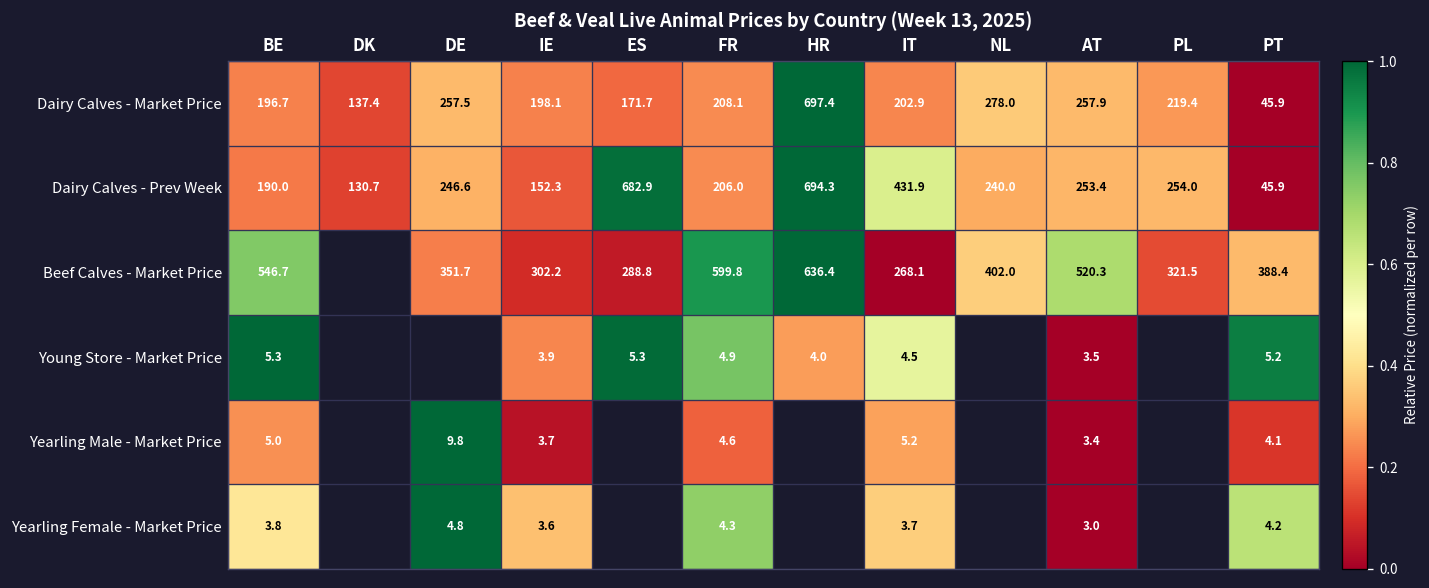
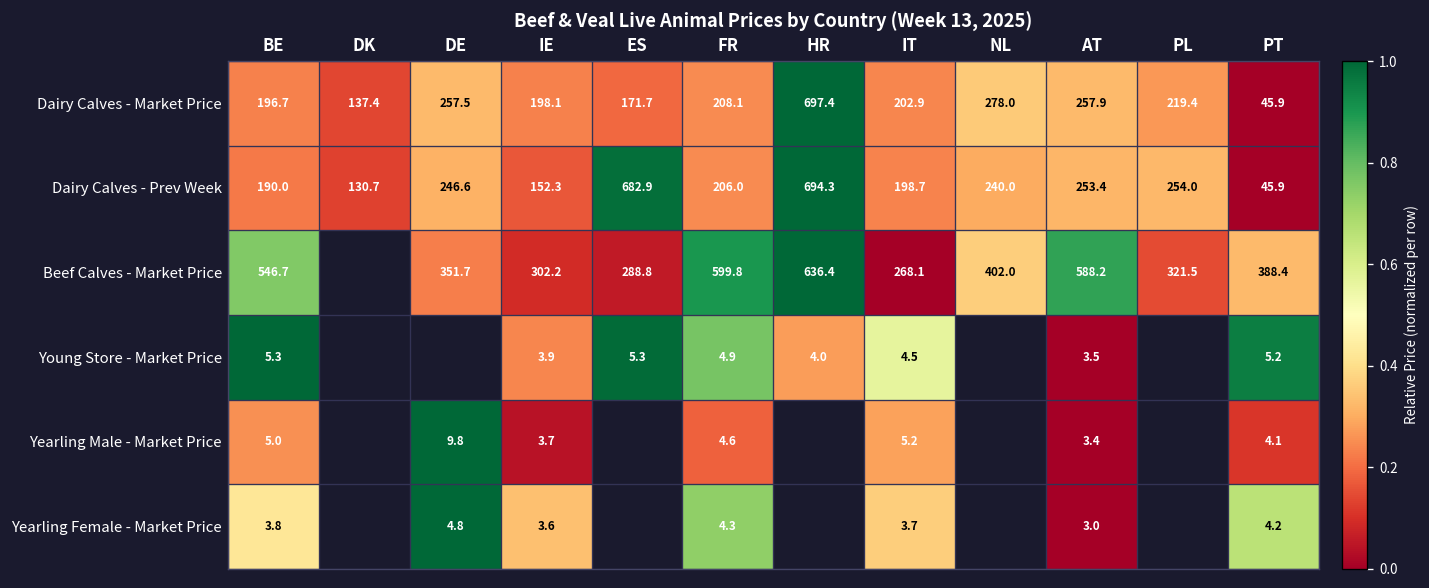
  {
    "Dairy Calves - Market Price": {
      "BE": 196.7,
      "DK": 137.4,
      "DE": 257.5,
      "IE": 198.1,
      "ES": 171.7,
      "FR": 208.1,
      "HR": 697.4,
      "IT": 202.9,
      "NL": 278.0,
      "AT": 257.9,
      "PL": 219.4,
      "PT": 45.9
    },
    "Dairy Calves - Prev Week": {
      "BE": 190.0,
      "DK": 130.7,
      "DE": 246.6,
      "IE": 152.3,
      "ES": 682.9,
      "FR": 206.0,
      "HR": 694.3,
-     "IT": 431.9,
+     "IT": 198.7,
      "NL": 240.0,
      "AT": 253.4,
      "PL": 254.0,
      "PT": 45.9
    },
    "Beef Calves - Market Price": {
      "BE": 546.7,
      "DE": 351.7,
      "IE": 302.2,
      "ES": 288.8,
      "FR": 599.8,
      "HR": 636.4,
      "IT": 268.1,
      "NL": 402.0,
-     "AT": 520.3,
+     "AT": 588.2,
      "PL": 321.5,
      "PT": 388.4
    },
    "Young Store - Market Price": {
      "BE": 5.3,
      "IE": 3.9,
      "ES": 5.3,
      "FR": 4.9,
      "HR": 4.0,
      "IT": 4.5,
      "AT": 3.5,
      "PT": 5.2
    },
    "Yearling Male - Market Price": {
      "BE": 5.0,
      "DE": 9.8,
      "IE": 3.7,
      "FR": 4.6,
      "IT": 5.2,
      "AT": 3.4,
      "PT": 4.1
    },
    "Yearling Female - Market Price": {
      "BE": 3.8,
      "DE": 4.8,
      "IE": 3.6,
      "FR": 4.3,
      "IT": 3.7,
      "AT": 3.0,
      "PT": 4.2
    }
  }
